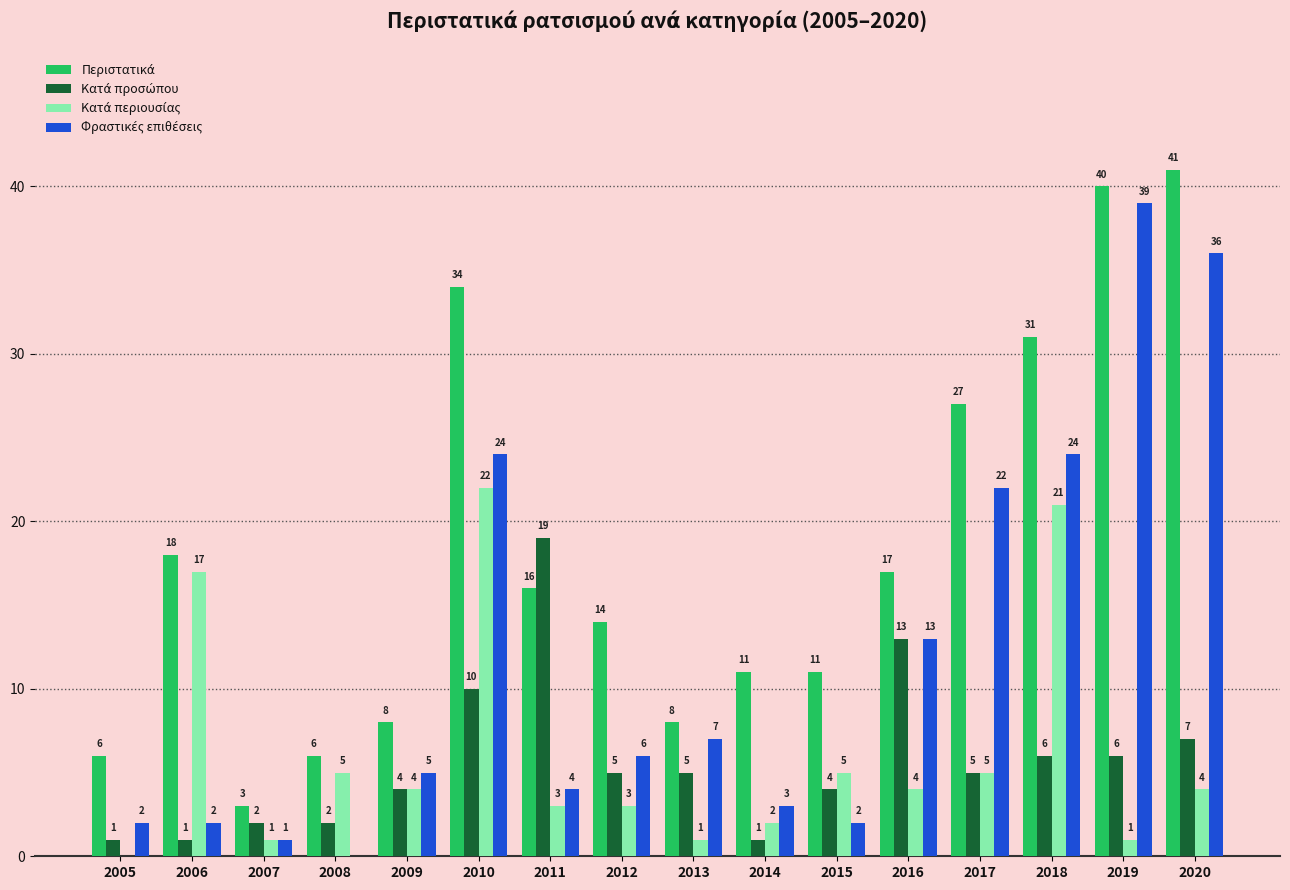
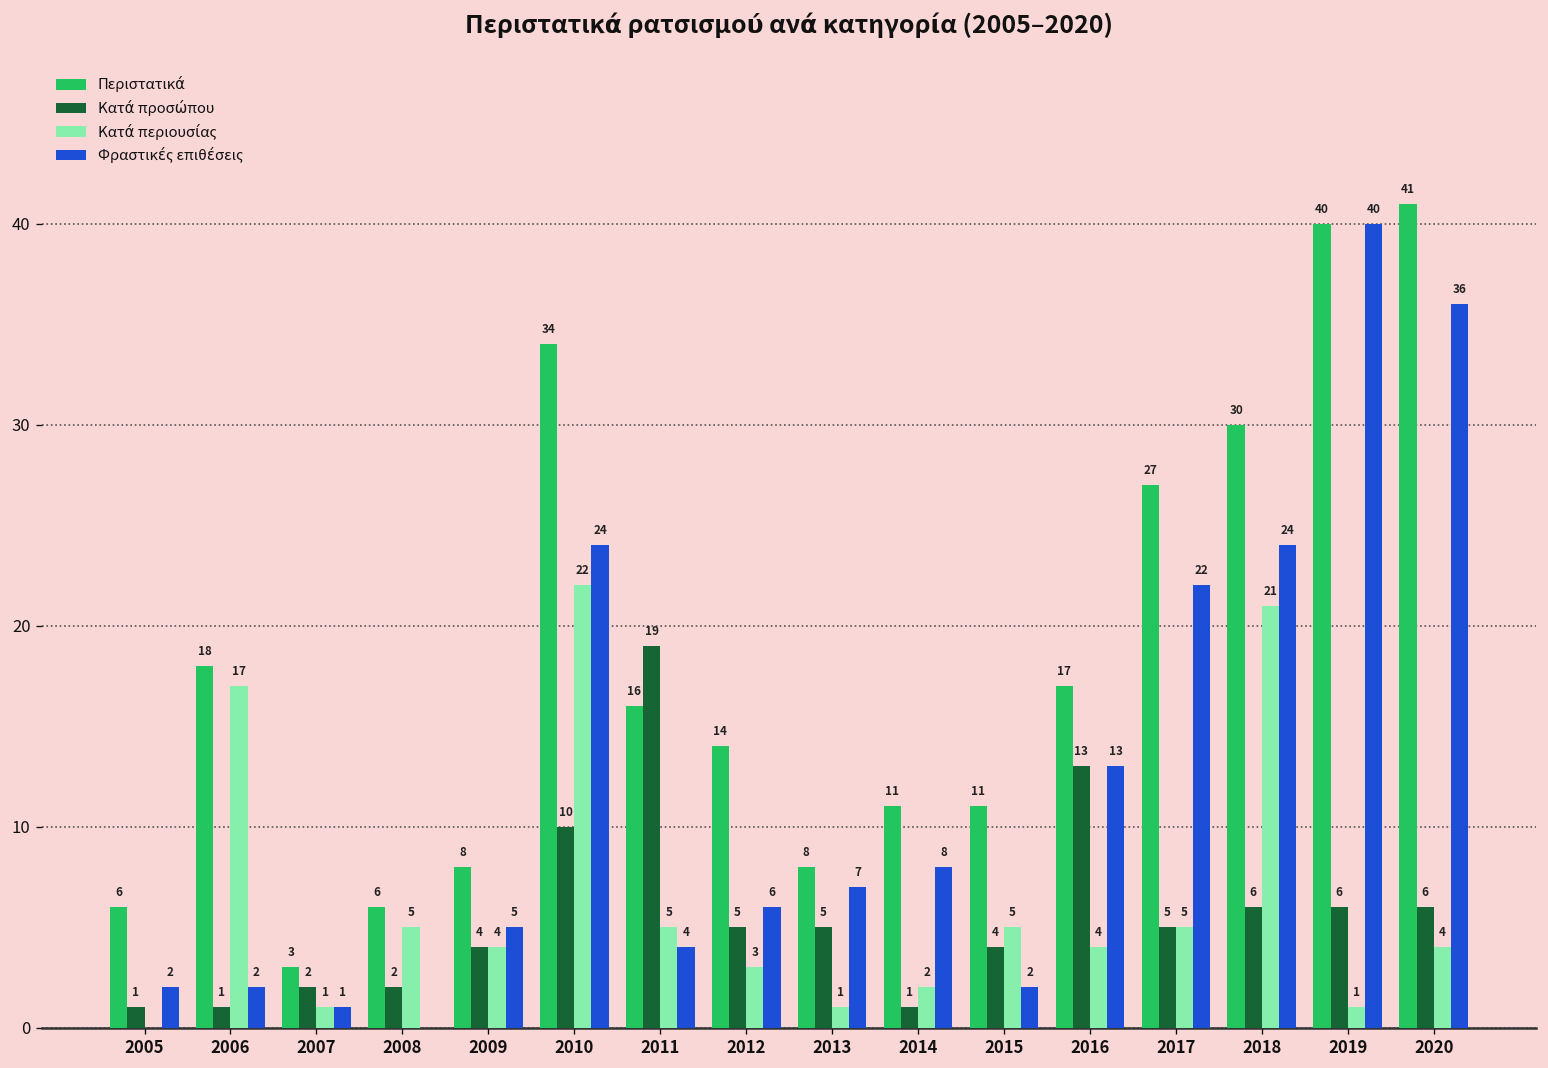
  {
    "Περιστατικά": {
      "2005": 6,
      "2006": 18,
      "2007": 3,
      "2008": 6,
      "2009": 8,
      "2010": 34,
      "2011": 16,
      "2012": 14,
      "2013": 8,
      "2014": 11,
      "2015": 11,
      "2016": 17,
      "2017": 27,
-     "2018": 31,
+     "2018": 30,
      "2019": 40,
      "2020": 41
    },
    "Κατά προσώπου": {
      "2005": 1,
      "2006": 1,
      "2007": 2,
      "2008": 2,
      "2009": 4,
      "2010": 10,
      "2011": 19,
      "2012": 5,
      "2013": 5,
      "2014": 1,
      "2015": 4,
      "2016": 13,
      "2017": 5,
      "2018": 6,
      "2019": 6,
-     "2020": 7
+     "2020": 6
    },
    "Κατά περιουσίας": {
      "2006": 17,
      "2007": 1,
      "2008": 5,
      "2009": 4,
      "2010": 22,
-     "2011": 3,
+     "2011": 5,
      "2012": 3,
      "2013": 1,
      "2014": 2,
      "2015": 5,
      "2016": 4,
      "2017": 5,
      "2018": 21,
      "2019": 1,
      "2020": 4
    },
    "Φραστικές επιθέσεις": {
      "2005": 2,
      "2006": 2,
      "2007": 1,
      "2009": 5,
      "2010": 24,
      "2011": 4,
      "2012": 6,
      "2013": 7,
-     "2014": 3,
+     "2014": 8,
      "2015": 2,
      "2016": 13,
      "2017": 22,
      "2018": 24,
-     "2019": 39,
+     "2019": 40,
      "2020": 36
    }
  }
